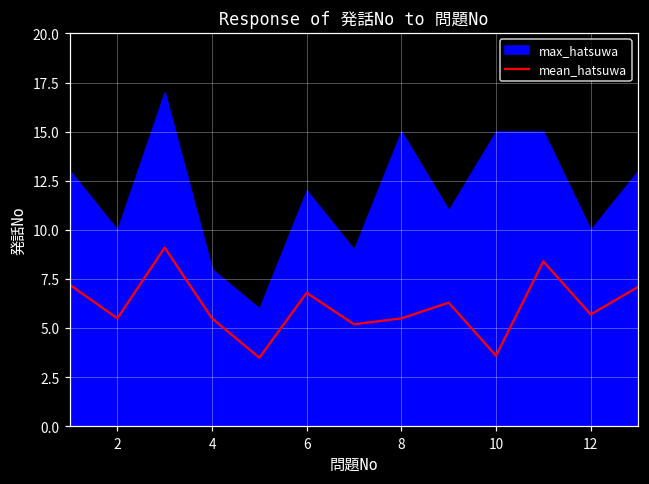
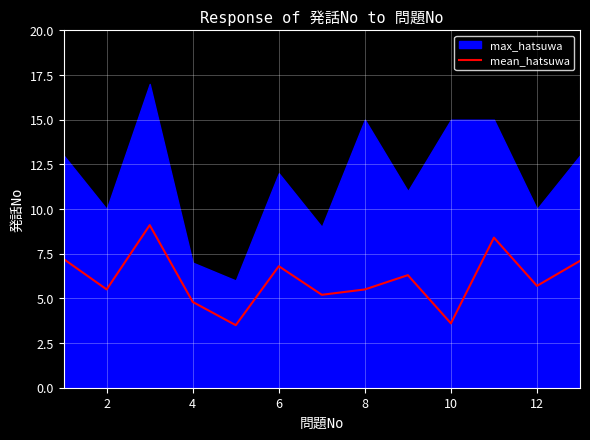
  {
    "mean_hatsuwa": {
      "2": 5.5,
-     "4": 5.5,
+     "4": 4.8,
      "6": 6.8,
      "8": 5.5,
      "10": 3.6,
      "12": 5.7
    },
    "max_hatsuwa": {
      "2": 10,
-     "4": 8,
+     "4": 7,
      "6": 12,
      "8": 15,
      "10": 15,
      "12": 10
    }
  }
